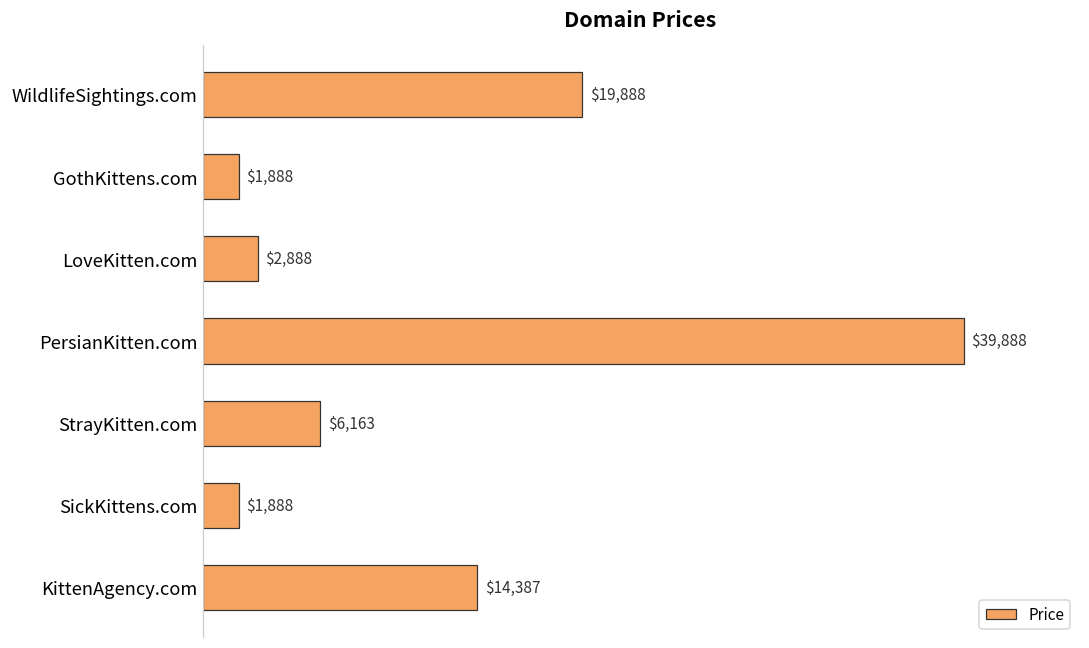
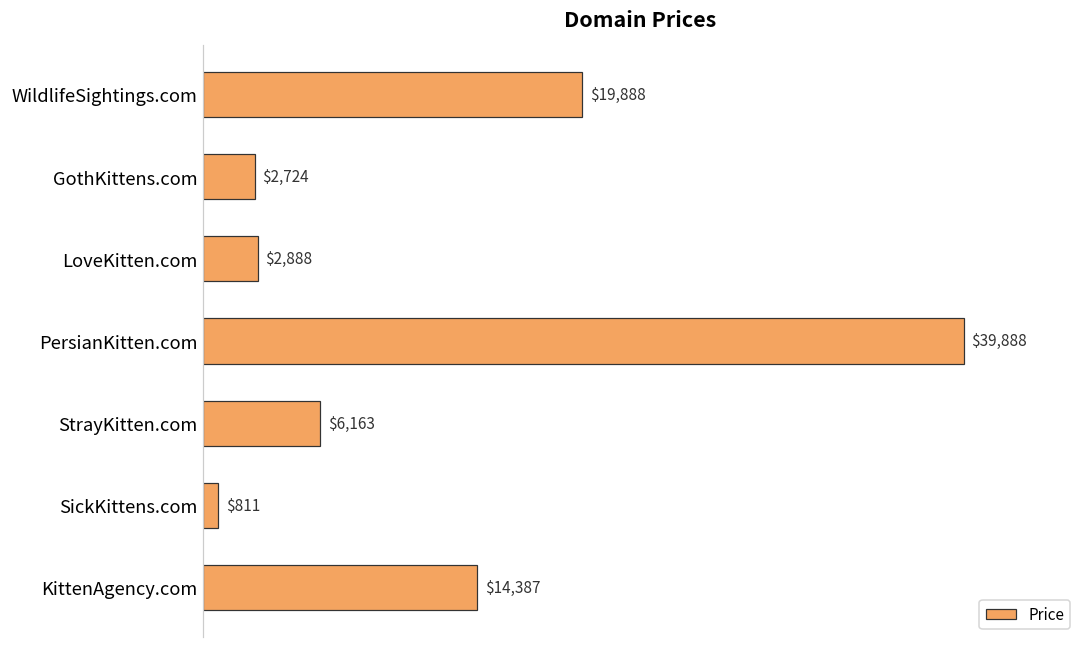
  {
    "WildlifeSightings.com": "$19,888",
-   "GothKittens.com": "$1,888",
+   "GothKittens.com": "$2,724",
    "LoveKitten.com": "$2,888",
    "PersianKitten.com": "$39,888",
    "StrayKitten.com": "$6,163",
-   "SickKittens.com": "$1,888",
+   "SickKittens.com": "$811",
    "KittenAgency.com": "$14,387"
  }
